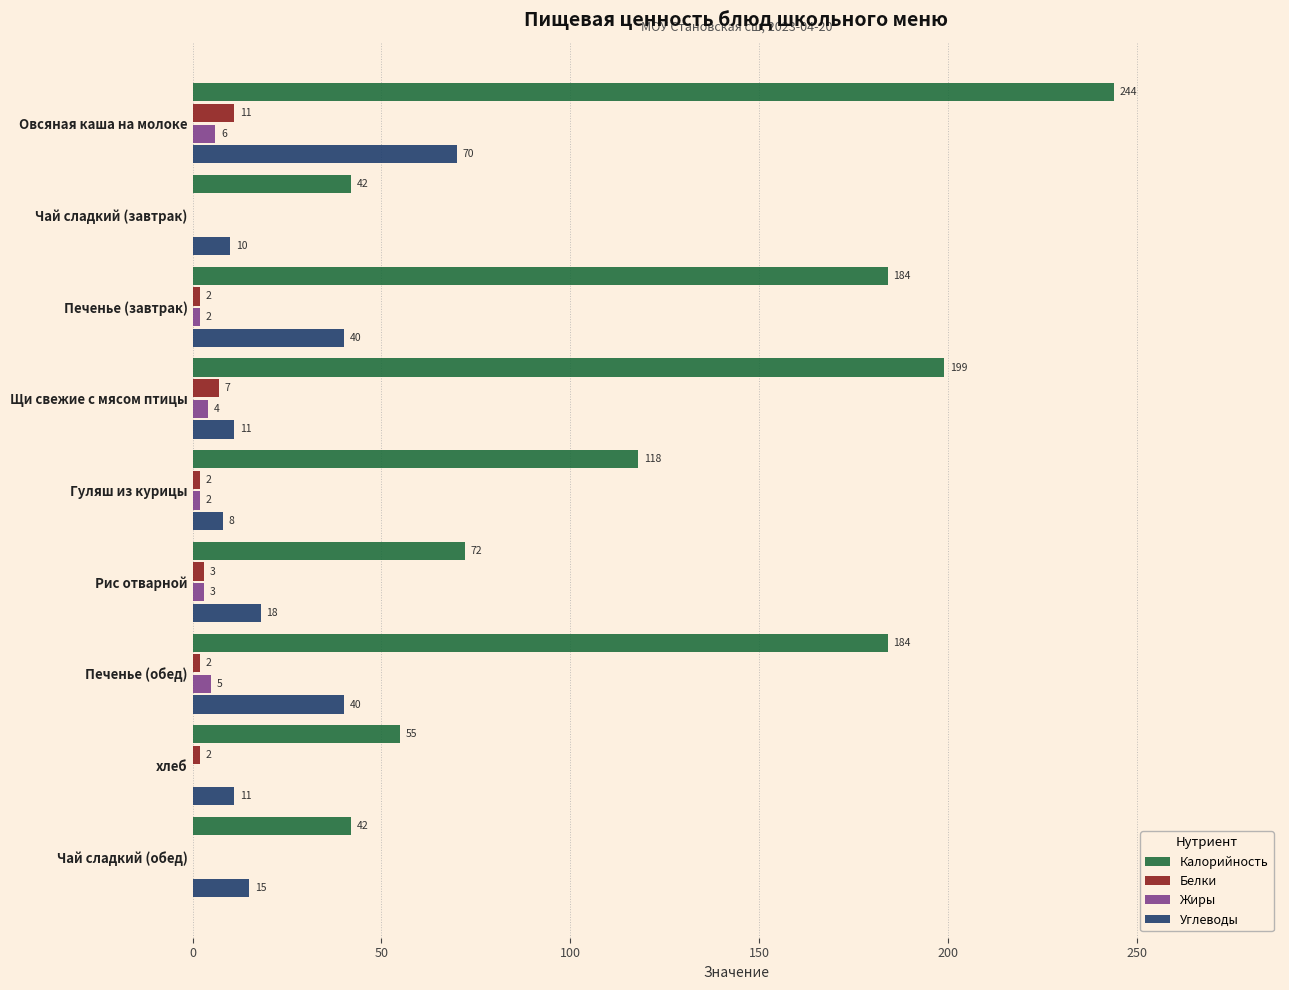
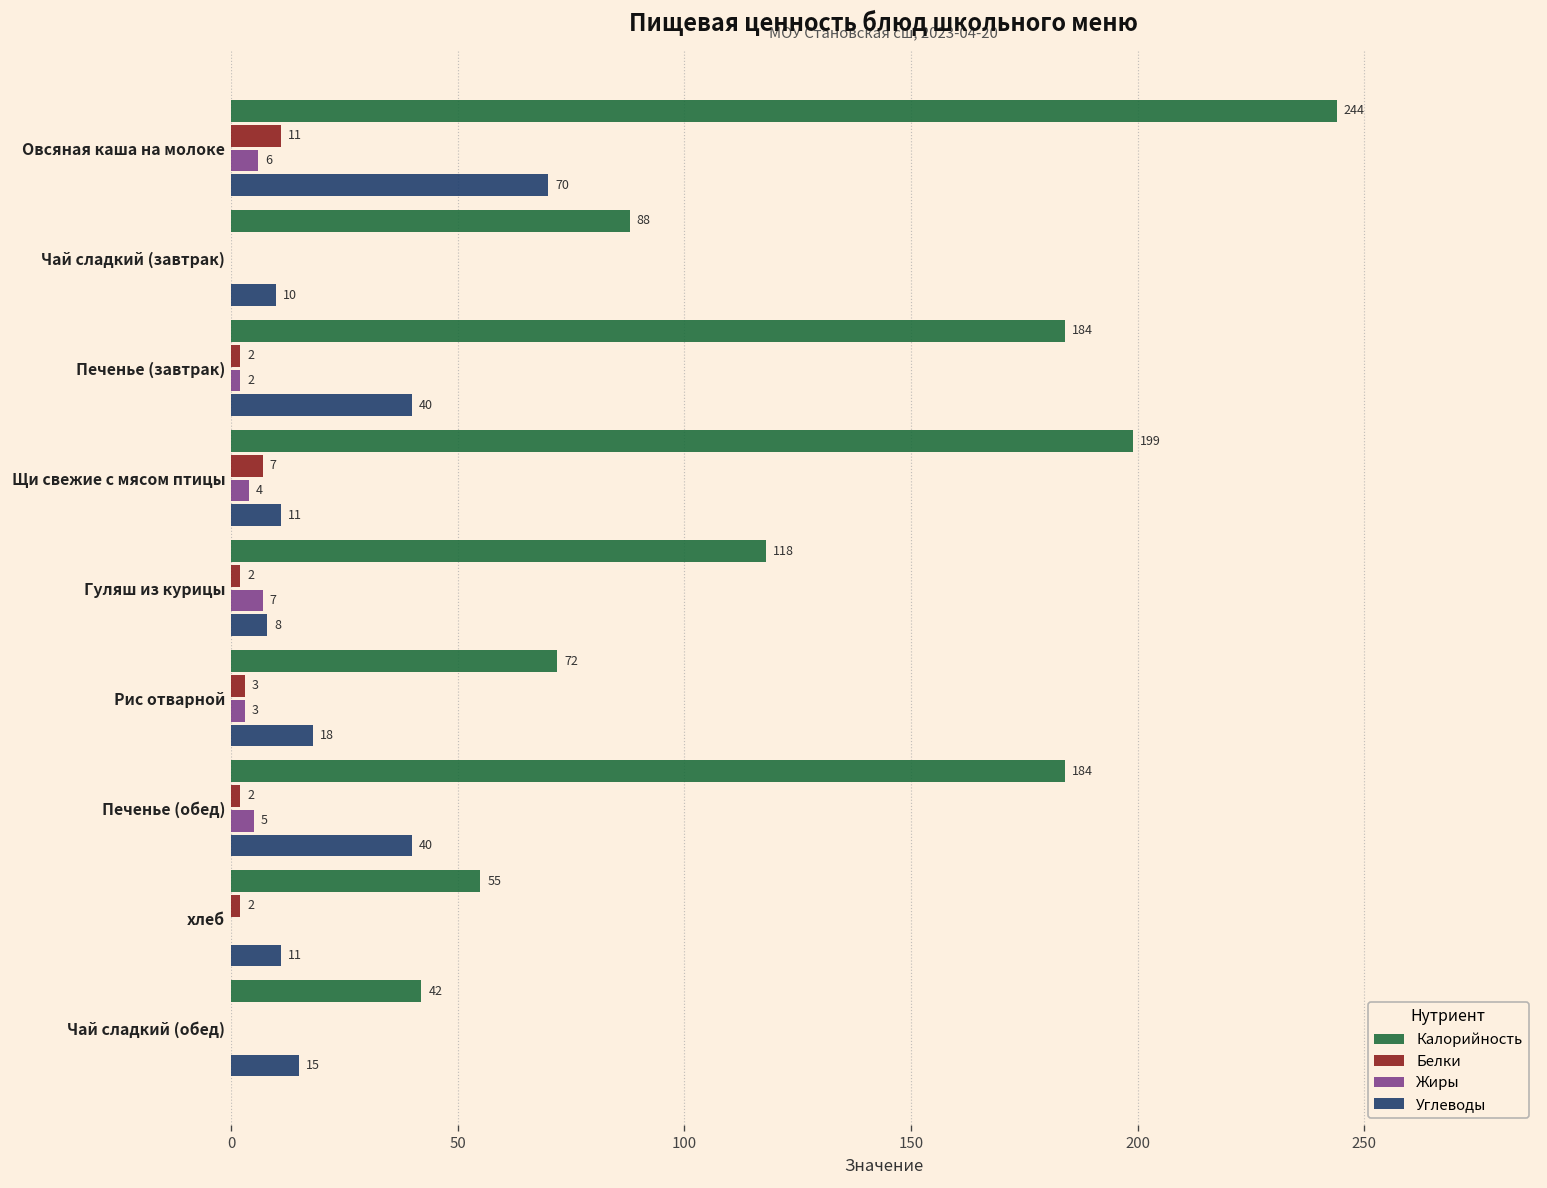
  {
    "Калорийность": {
      "Овсяная каша на молоке": 244,
-     "Чай сладкий (завтрак)": 42,
+     "Чай сладкий (завтрак)": 88,
      "Печенье (завтрак)": 184,
      "Щи свежие с мясом птицы": 199,
      "Гуляш из курицы": 118,
      "Рис отварной": 72,
      "Печенье (обед)": 184,
      "хлеб": 55,
      "Чай сладкий (обед)": 42
    },
    "Белки": {
      "Овсяная каша на молоке": 11,
      "Печенье (завтрак)": 2,
      "Щи свежие с мясом птицы": 7,
      "Гуляш из курицы": 2,
      "Рис отварной": 3,
      "Печенье (обед)": 2,
      "хлеб": 2
    },
    "Жиры": {
      "Овсяная каша на молоке": 6,
      "Печенье (завтрак)": 2,
      "Щи свежие с мясом птицы": 4,
-     "Гуляш из курицы": 2,
+     "Гуляш из курицы": 7,
      "Рис отварной": 3,
      "Печенье (обед)": 5
    },
    "Углеводы": {
      "Овсяная каша на молоке": 70,
      "Чай сладкий (завтрак)": 10,
      "Печенье (завтрак)": 40,
      "Щи свежие с мясом птицы": 11,
      "Гуляш из курицы": 8,
      "Рис отварной": 18,
      "Печенье (обед)": 40,
      "хлеб": 11,
      "Чай сладкий (обед)": 15
    }
  }
